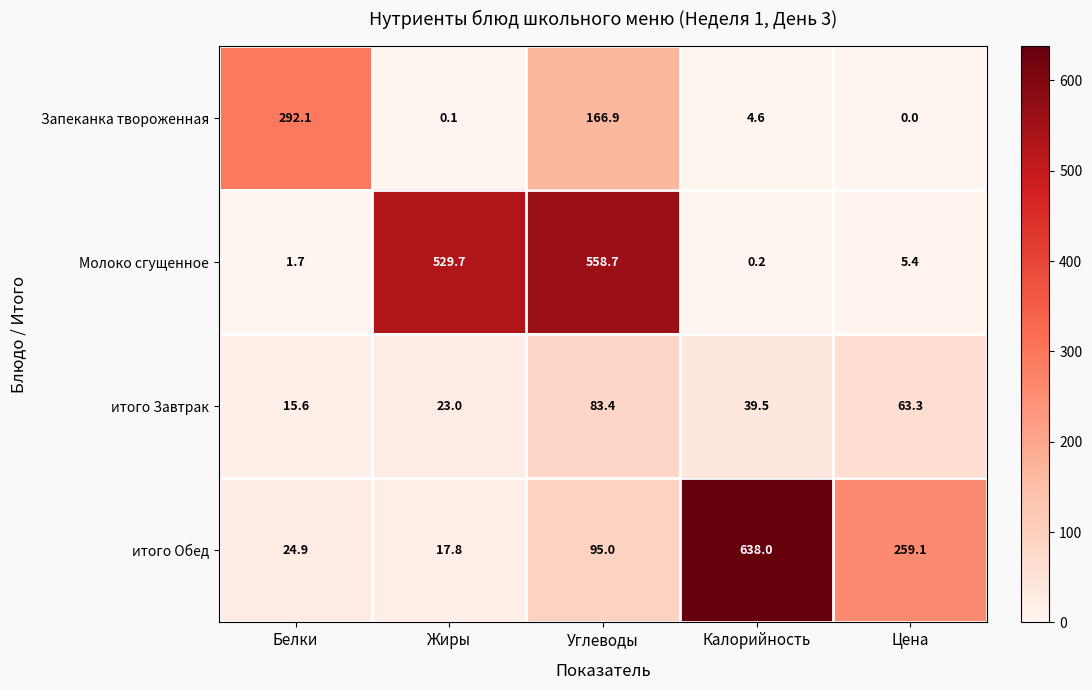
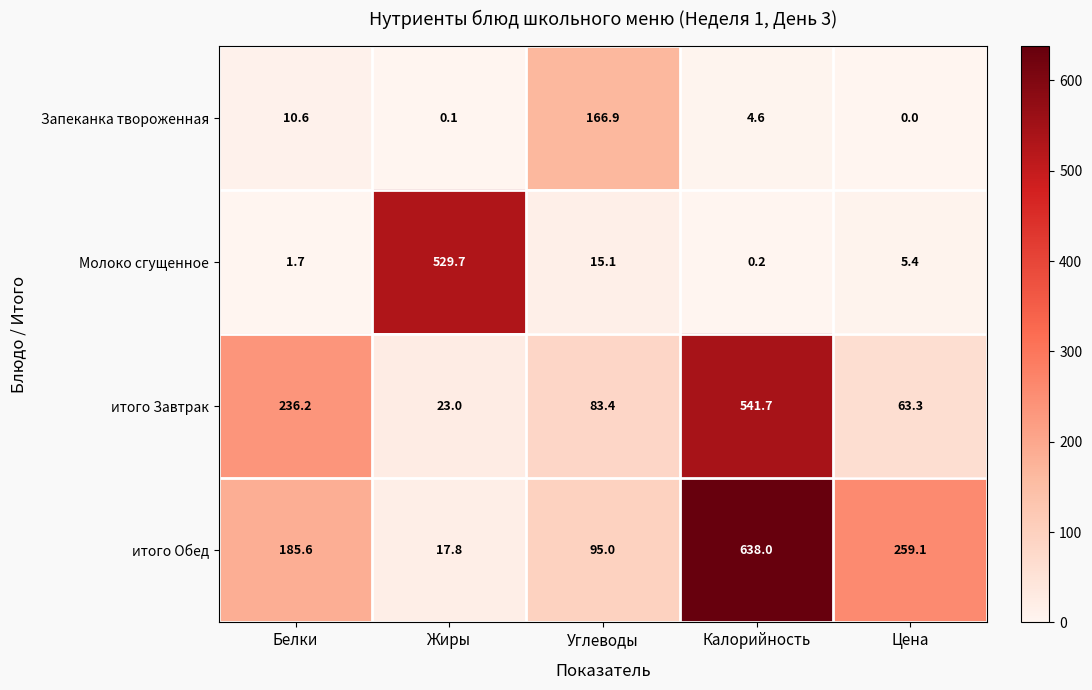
  {
    "Запеканка твороженная": {
-     "Белки": 292.1,
+     "Белки": 10.6,
      "Жиры": 0.1,
      "Углеводы": 166.9,
      "Калорийность": 4.6,
      "Цена": 0.0
    },
    "Молоко сгущенное": {
      "Белки": 1.7,
      "Жиры": 529.7,
-     "Углеводы": 558.7,
+     "Углеводы": 15.1,
      "Калорийность": 0.2,
      "Цена": 5.4
    },
    "итого Завтрак": {
-     "Белки": 15.6,
+     "Белки": 236.2,
      "Жиры": 23.0,
      "Углеводы": 83.4,
-     "Калорийность": 39.5,
+     "Калорийность": 541.7,
      "Цена": 63.3
    },
    "итого Обед": {
-     "Белки": 24.9,
+     "Белки": 185.6,
      "Жиры": 17.8,
      "Углеводы": 95.0,
      "Калорийность": 638.0,
      "Цена": 259.1
    }
  }
